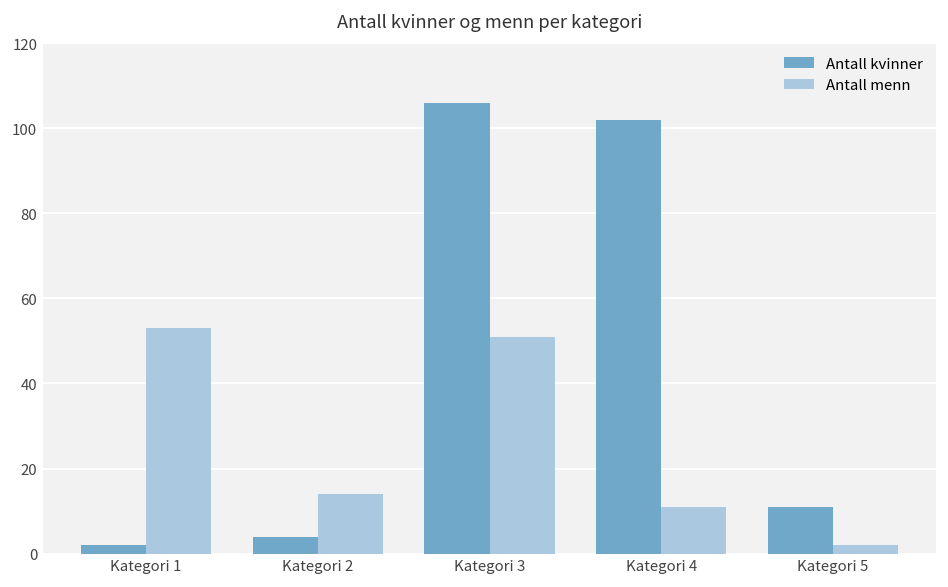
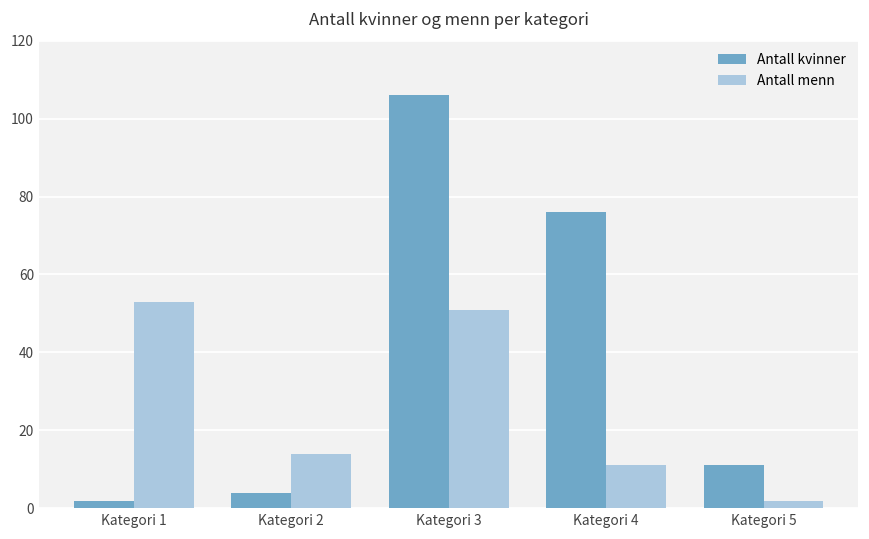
  {
    "Antall kvinner": {
      "Kategori 1": 2,
      "Kategori 2": 4,
      "Kategori 3": 106,
-     "Kategori 4": 102,
+     "Kategori 4": 76,
      "Kategori 5": 11
    },
    "Antall menn": {
      "Kategori 1": 53,
      "Kategori 2": 14,
      "Kategori 3": 51,
      "Kategori 4": 11,
      "Kategori 5": 2
    }
  }
